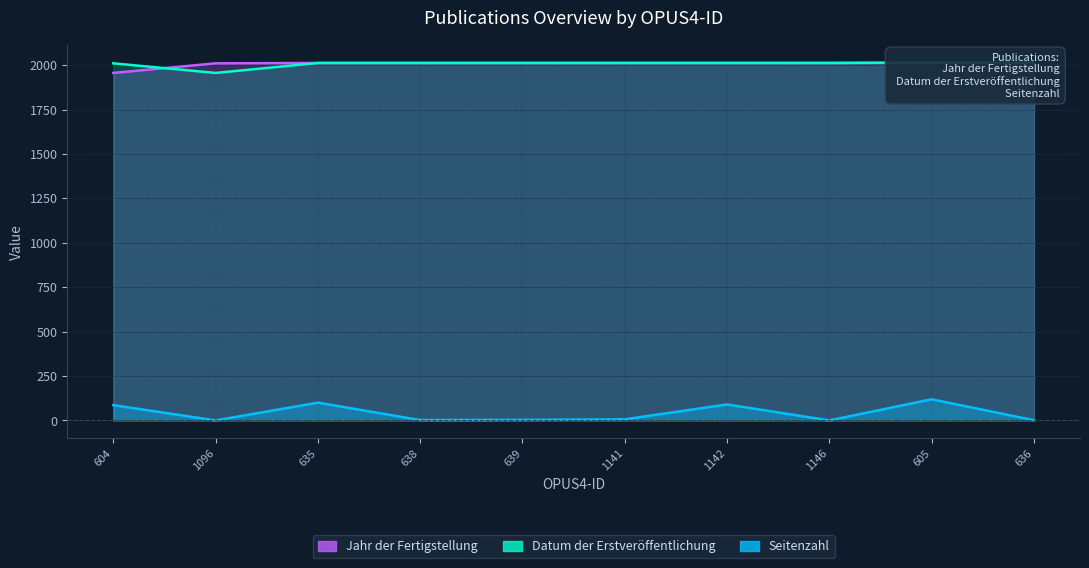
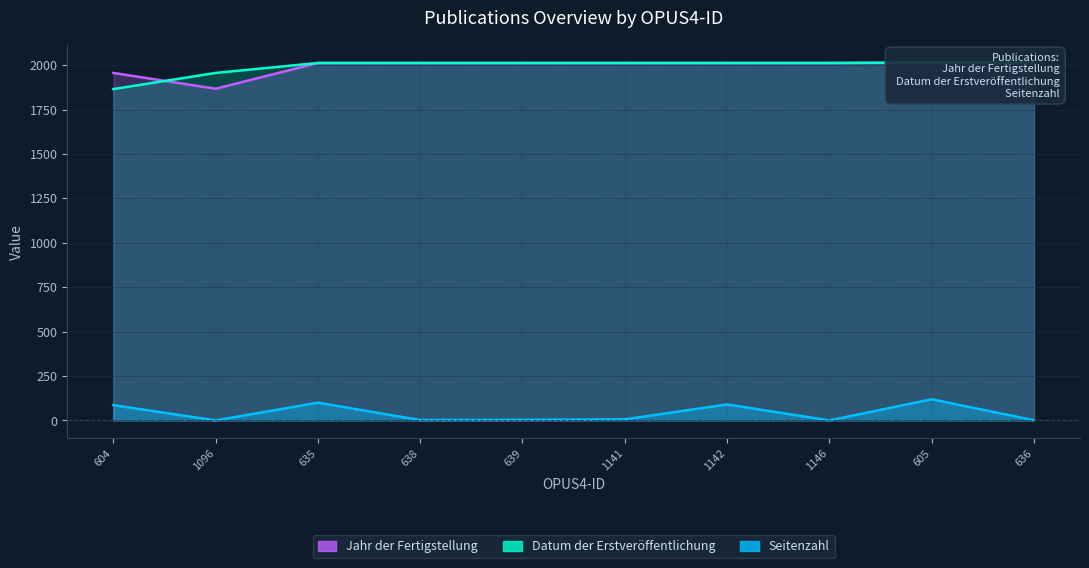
  {
    "Jahr der Fertigstellung": {
      "604": 1960,
-     "1096": 2010
+     "1096": 1870
    },
    "Datum der Erstveröffentlichung": {
-     "604": 2010,
+     "604": 1870,
      "1096": 1960
    },
    "Seitenzahl": {
      "604": 90,
      "1096": 0,
      "635": 100,
      "638": 0,
      "639": 0,
      "1141": 10,
      "1142": 90,
      "1146": 0,
      "605": 120,
      "636": 0
    }
  }
